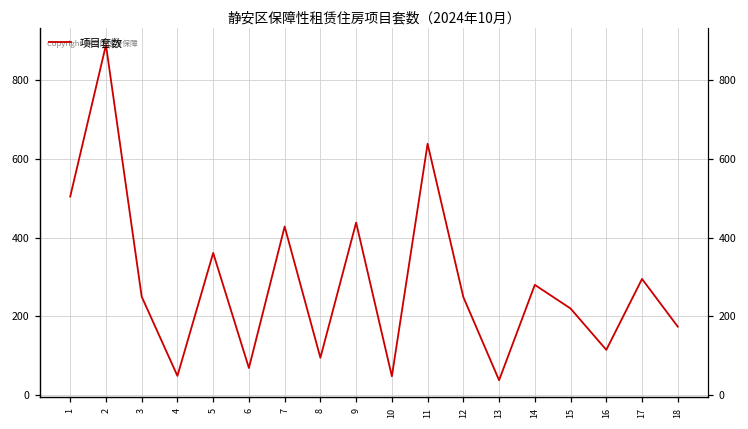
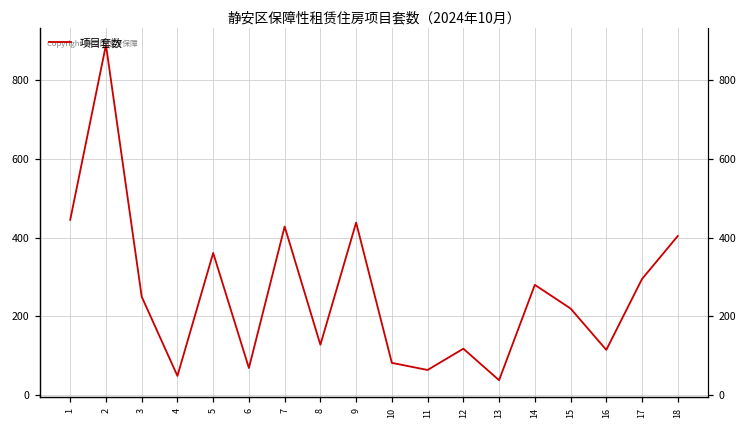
  {
-   "1": 500,
+   "1": 450,
    "2": 890,
    "3": 250,
    "4": 50,
    "5": 360,
    "6": 70,
    "7": 430,
-   "8": 100,
+   "8": 130,
    "9": 440,
-   "10": 50,
-   "11": 640,
-   "12": 250,
+   "10": 80,
+   "11": 60,
+   "12": 120,
    "13": 40,
    "14": 280,
    "15": 220,
    "16": 120,
    "17": 300,
-   "18": 170
+   "18": 400
  }
